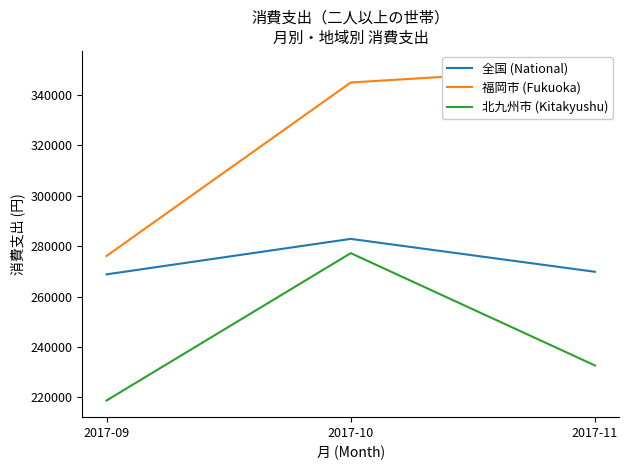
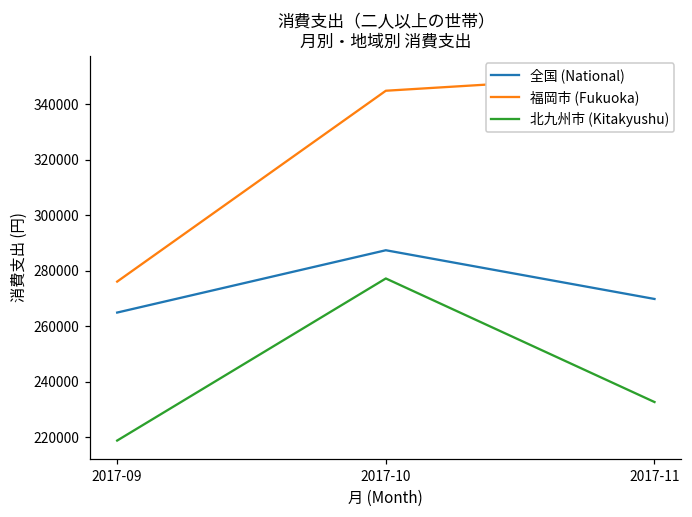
  {
    "全国 (National)": {
-     "2017-09": 269000,
-     "2017-10": 283000,
+     "2017-09": 265000,
+     "2017-10": 287000,
      "2017-11": 270000
    },
    "福岡市 (Fukuoka)": {
      "2017-09": 276000,
      "2017-10": 345000
    },
    "北九州市 (Kitakyushu)": {
      "2017-09": 219000,
      "2017-10": 277000,
      "2017-11": 233000
    }
  }
